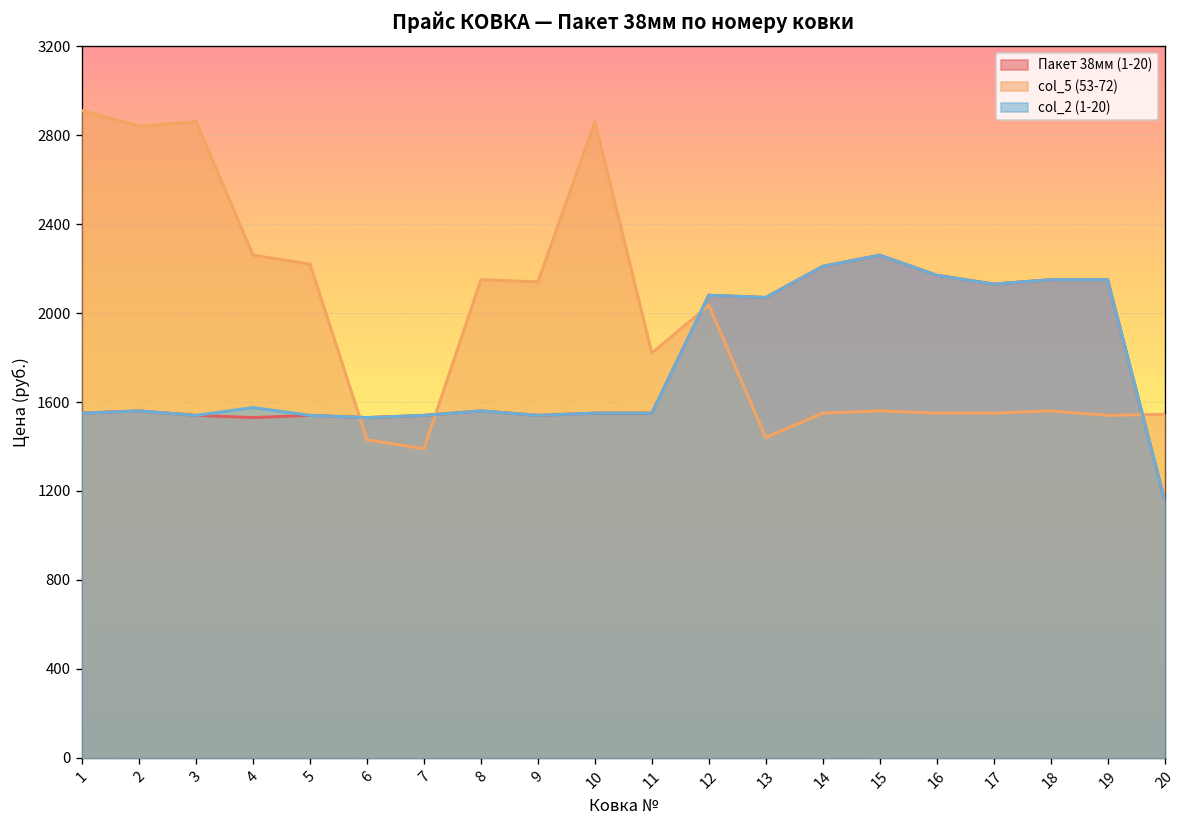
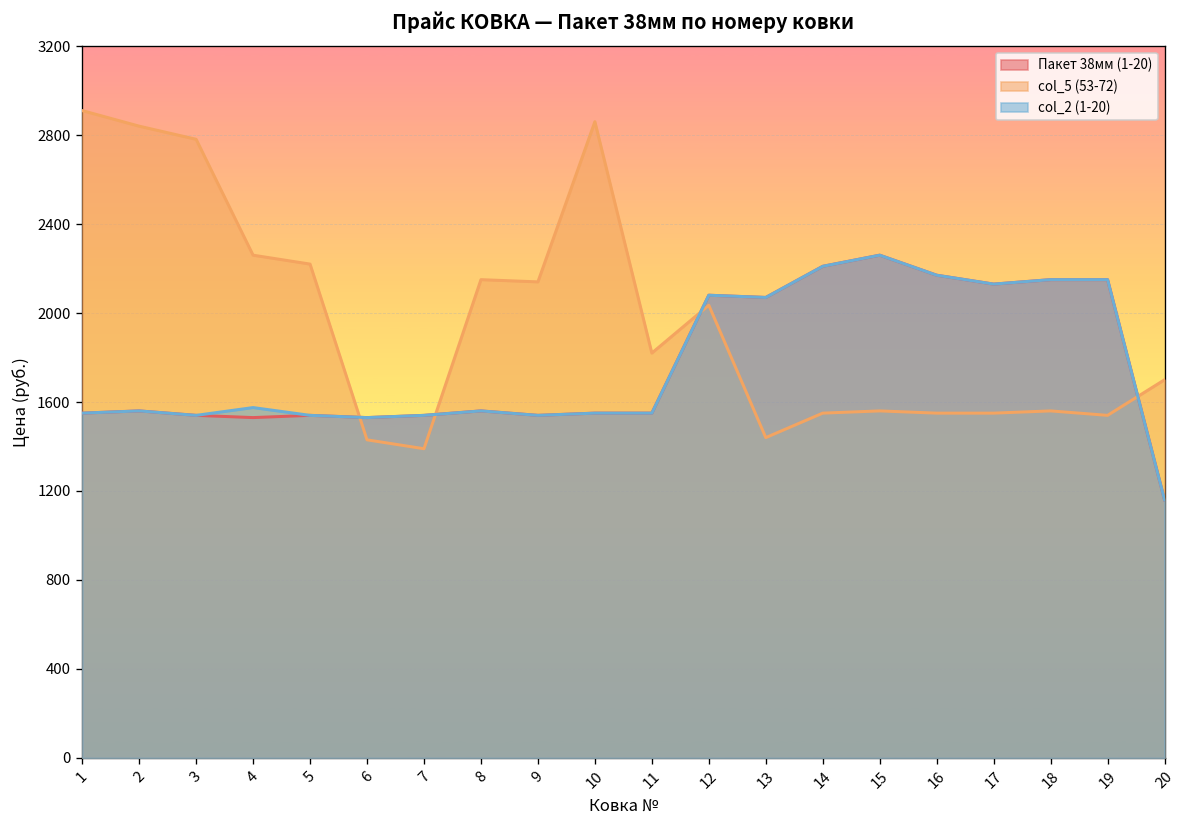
  {
    "Пакет 38мм (1-20)": {
      "4": 1530
    },
    "col_5 (53-72)": {
      "1": 2910,
      "2": 2840,
-     "3": 2860,
+     "3": 2780,
      "4": 2260,
      "5": 2220,
      "6": 1430,
      "7": 1390,
      "8": 2150,
      "9": 2140,
      "10": 2860,
      "11": 1820,
      "12": 2040,
      "13": 1440,
      "14": 1550,
      "15": 1560,
      "16": 1550,
      "17": 1550,
      "18": 1560,
      "19": 1540,
-     "20": 1550
+     "20": 1700
    },
    "col_2 (1-20)": {
      "4": 1580
    }
  }
